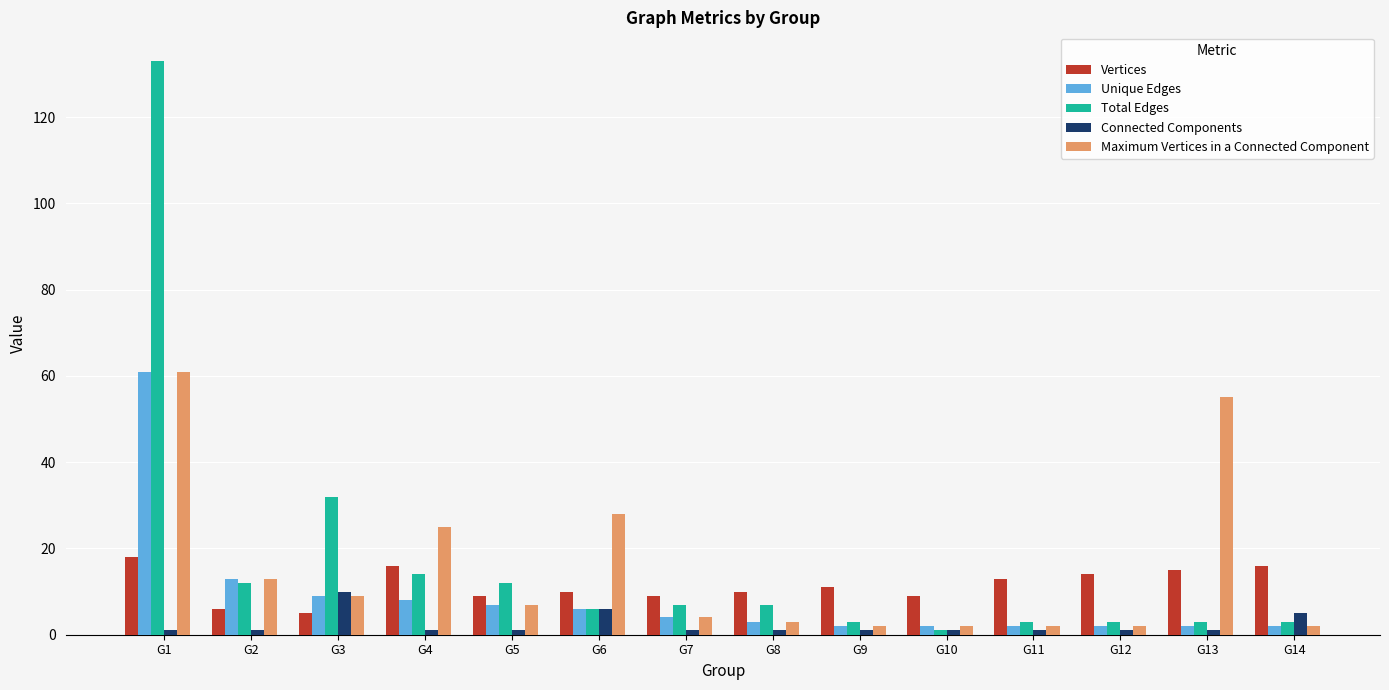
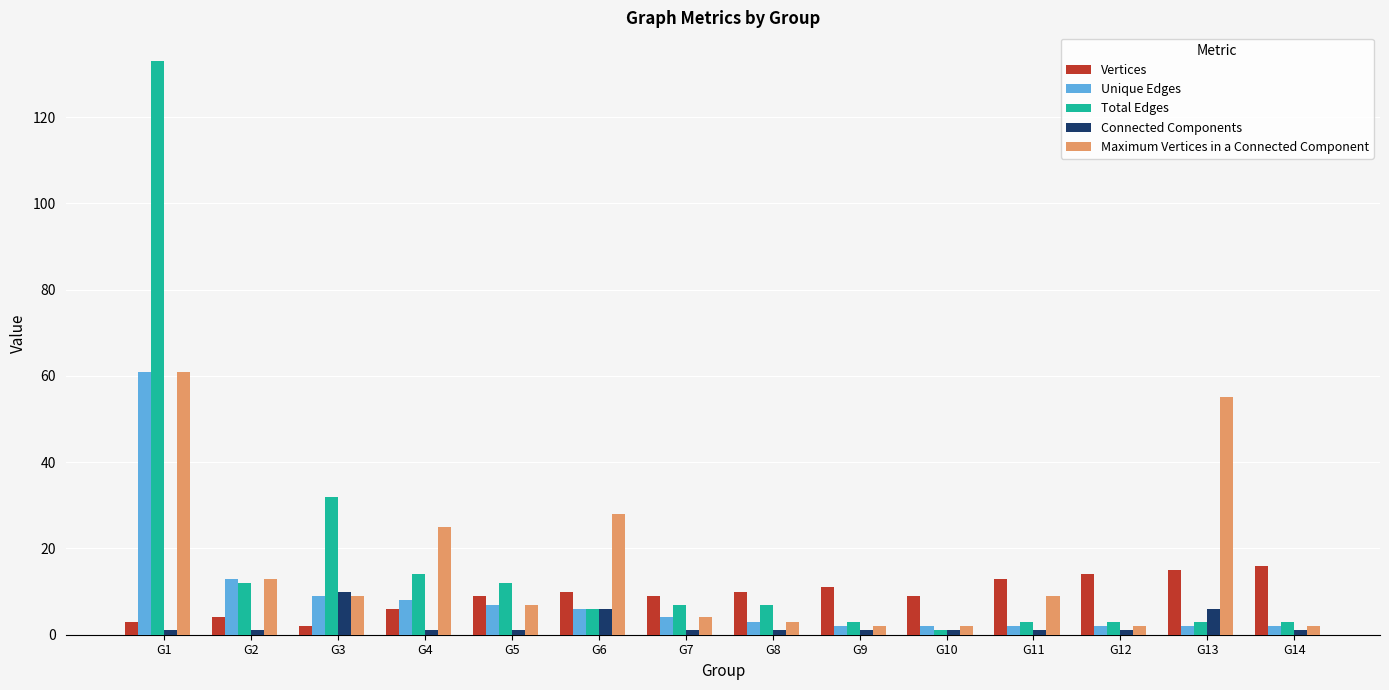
  {
    "Vertices": {
-     "G1": 18,
-     "G2": 6,
-     "G3": 5,
-     "G4": 16,
+     "G1": 3,
+     "G2": 4,
+     "G3": 2,
+     "G4": 6,
      "G5": 9,
      "G6": 10,
      "G7": 9,
      "G8": 10,
      "G9": 11,
      "G10": 9,
      "G11": 13,
      "G12": 14,
      "G13": 15,
      "G14": 16
    },
    "Unique Edges": {
      "G1": 61,
      "G2": 13,
      "G3": 9,
      "G4": 8,
      "G5": 7,
      "G6": 6,
      "G7": 4,
      "G8": 3,
      "G9": 2,
      "G10": 2,
      "G11": 2,
      "G12": 2,
      "G13": 2,
      "G14": 2
    },
    "Total Edges": {
      "G1": 133,
      "G2": 12,
      "G3": 32,
      "G4": 14,
      "G5": 12,
      "G6": 6,
      "G7": 7,
      "G8": 7,
      "G9": 3,
      "G10": 1,
      "G11": 3,
      "G12": 3,
      "G13": 3,
      "G14": 3
    },
    "Connected Components": {
      "G1": 1,
      "G2": 1,
      "G3": 10,
      "G4": 1,
      "G5": 1,
      "G6": 6,
      "G7": 1,
      "G8": 1,
      "G9": 1,
      "G10": 1,
      "G11": 1,
      "G12": 1,
-     "G13": 1,
-     "G14": 5
+     "G13": 6,
+     "G14": 1
    },
    "Maximum Vertices in a Connected Component": {
      "G1": 61,
      "G2": 13,
      "G3": 9,
      "G4": 25,
      "G5": 7,
      "G6": 28,
      "G7": 4,
      "G8": 3,
      "G9": 2,
      "G10": 2,
-     "G11": 2,
+     "G11": 9,
      "G12": 2,
      "G13": 55,
      "G14": 2
    }
  }
